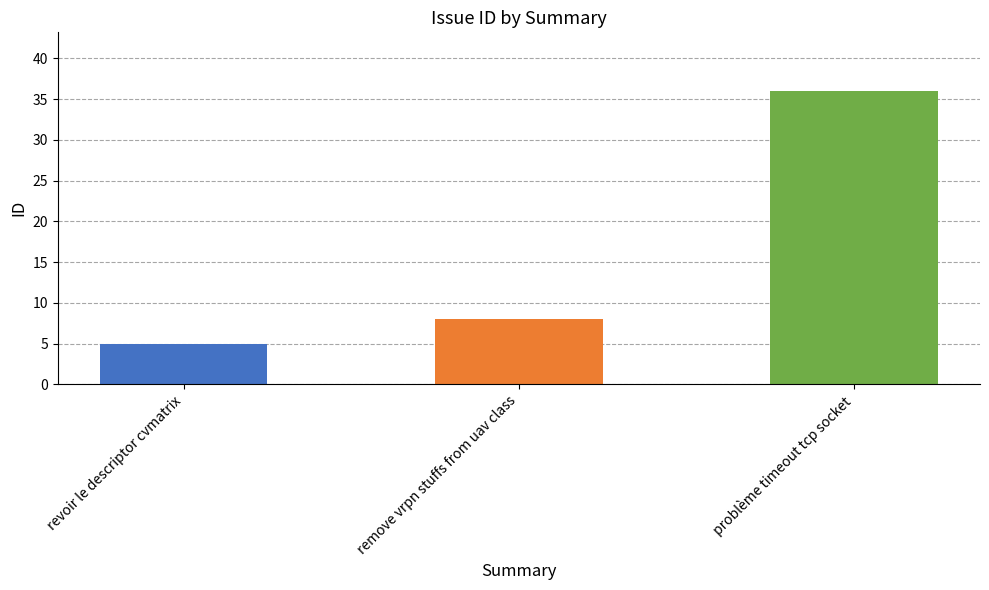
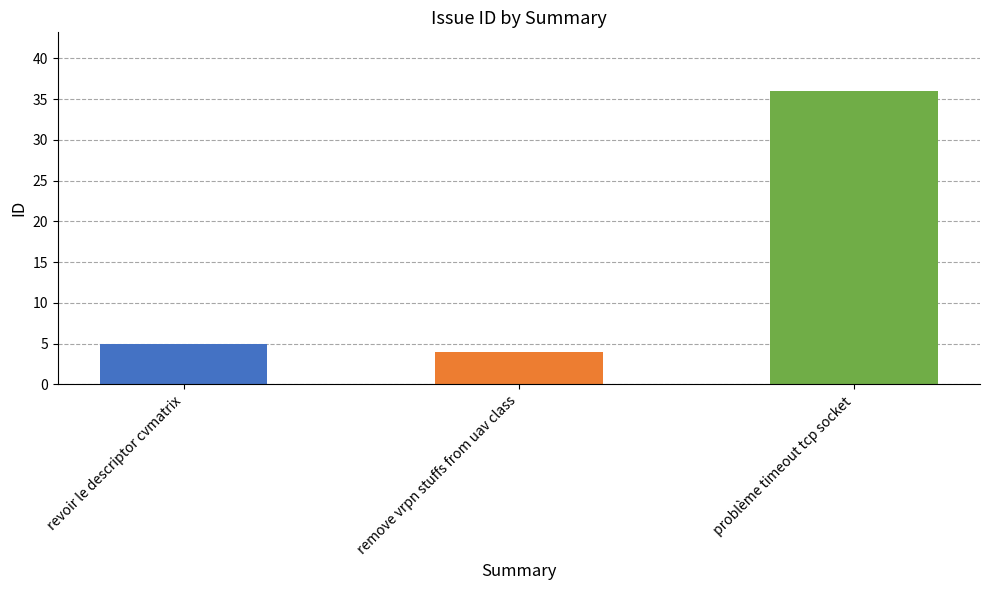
  {
    "revoir le descriptor cvmatrix": 5,
-   "remove vrpn stuffs from uav class": 8,
+   "remove vrpn stuffs from uav class": 4,
    "problème timeout tcp socket": 36
  }
